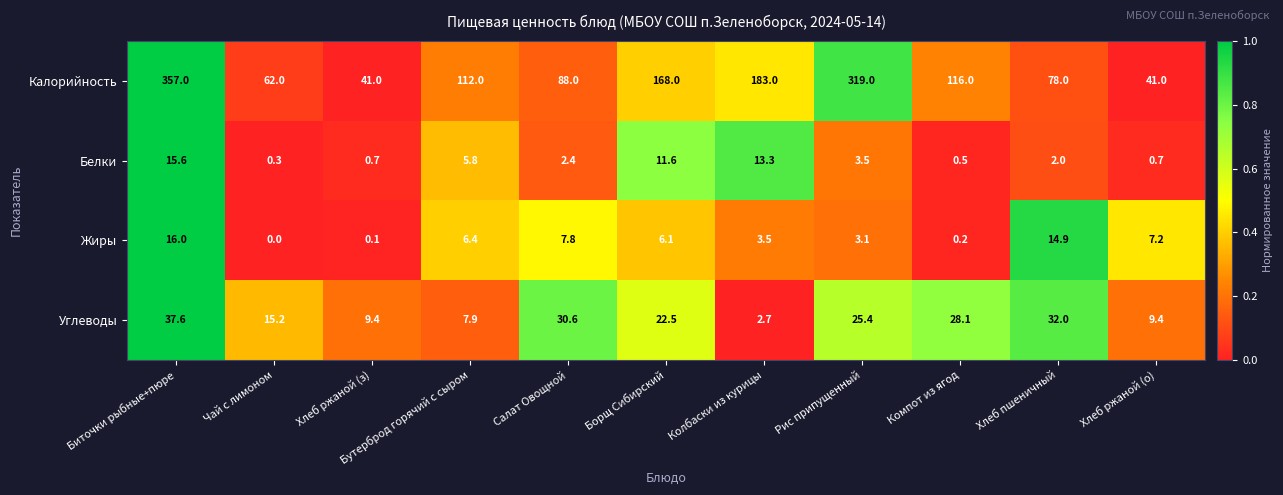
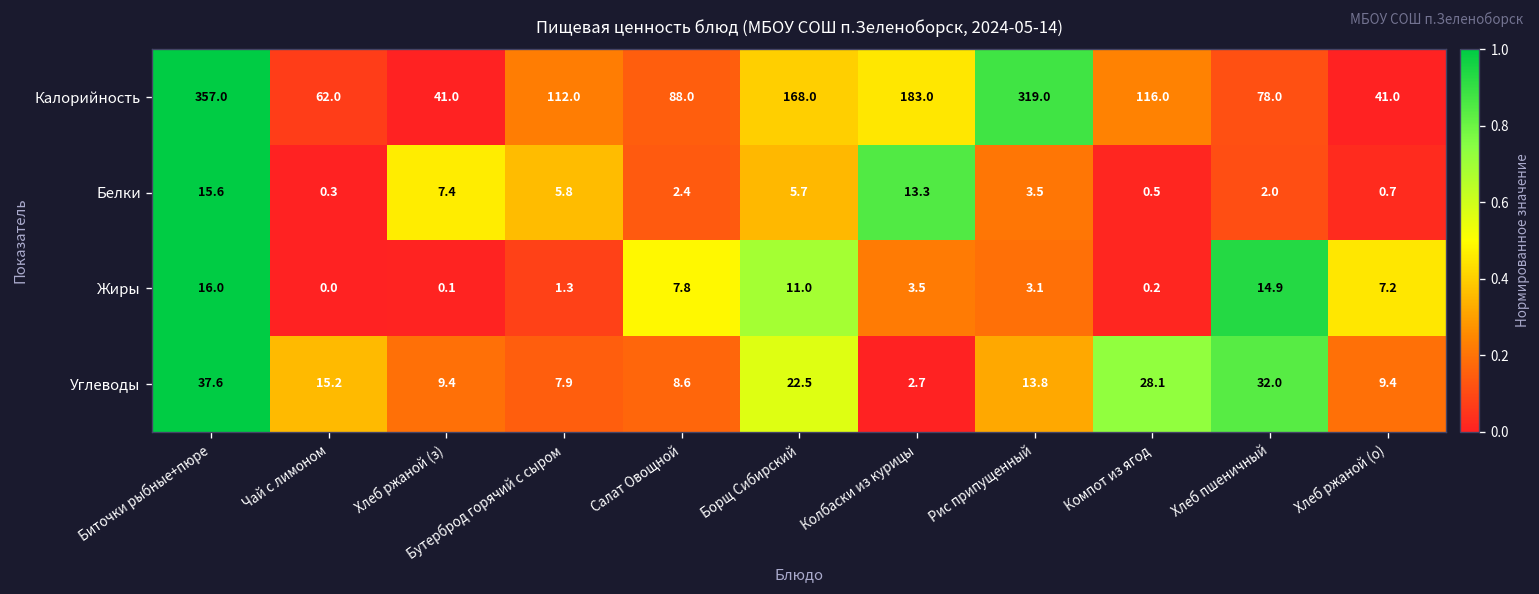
  {
    "Калорийность": {
      "Биточки рыбные+пюре": 357.0,
      "Чай с лимоном": 62.0,
      "Хлеб ржаной (з)": 41.0,
      "Бутерброд горячий с сыром": 112.0,
      "Салат Овощной": 88.0,
      "Борщ Сибирский": 168.0,
      "Колбаски из курицы": 183.0,
      "Рис припущенный": 319.0,
      "Компот из ягод": 116.0,
      "Хлеб пшеничный": 78.0,
      "Хлеб ржаной (о)": 41.0
    },
    "Белки": {
      "Биточки рыбные+пюре": 15.6,
      "Чай с лимоном": 0.3,
-     "Хлеб ржаной (з)": 0.7,
+     "Хлеб ржаной (з)": 7.4,
      "Бутерброд горячий с сыром": 5.8,
      "Салат Овощной": 2.4,
-     "Борщ Сибирский": 11.6,
+     "Борщ Сибирский": 5.7,
      "Колбаски из курицы": 13.3,
      "Рис припущенный": 3.5,
      "Компот из ягод": 0.5,
      "Хлеб пшеничный": 2.0,
      "Хлеб ржаной (о)": 0.7
    },
    "Жиры": {
      "Биточки рыбные+пюре": 16.0,
      "Чай с лимоном": 0.0,
      "Хлеб ржаной (з)": 0.1,
-     "Бутерброд горячий с сыром": 6.4,
+     "Бутерброд горячий с сыром": 1.3,
      "Салат Овощной": 7.8,
-     "Борщ Сибирский": 6.1,
+     "Борщ Сибирский": 11.0,
      "Колбаски из курицы": 3.5,
      "Рис припущенный": 3.1,
      "Компот из ягод": 0.2,
      "Хлеб пшеничный": 14.9,
      "Хлеб ржаной (о)": 7.2
    },
    "Углеводы": {
      "Биточки рыбные+пюре": 37.6,
      "Чай с лимоном": 15.2,
      "Хлеб ржаной (з)": 9.4,
      "Бутерброд горячий с сыром": 7.9,
-     "Салат Овощной": 30.6,
+     "Салат Овощной": 8.6,
      "Борщ Сибирский": 22.5,
      "Колбаски из курицы": 2.7,
-     "Рис припущенный": 25.4,
+     "Рис припущенный": 13.8,
      "Компот из ягод": 28.1,
      "Хлеб пшеничный": 32.0,
      "Хлеб ржаной (о)": 9.4
    }
  }
